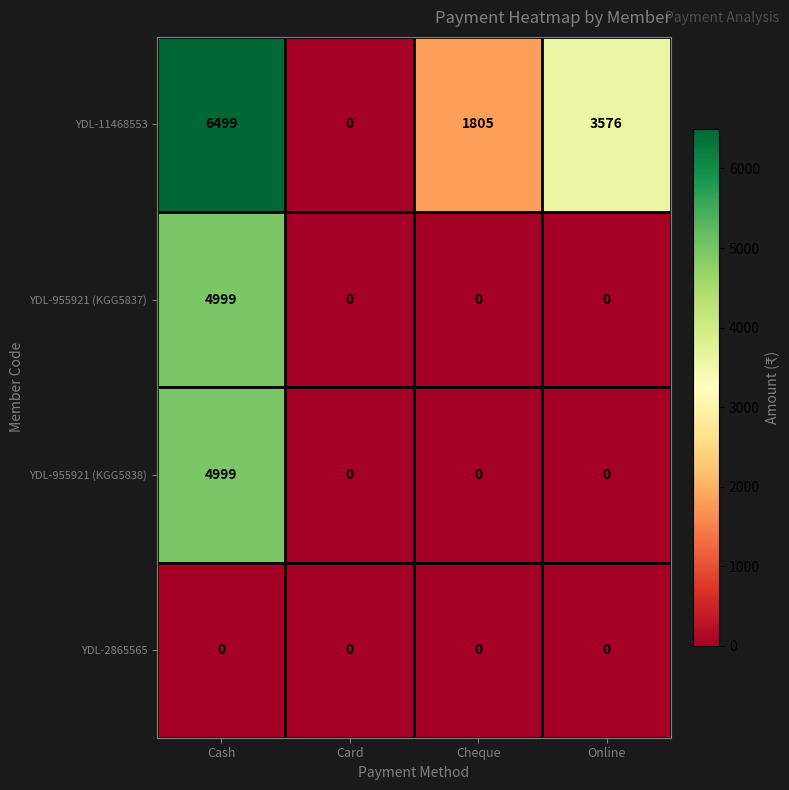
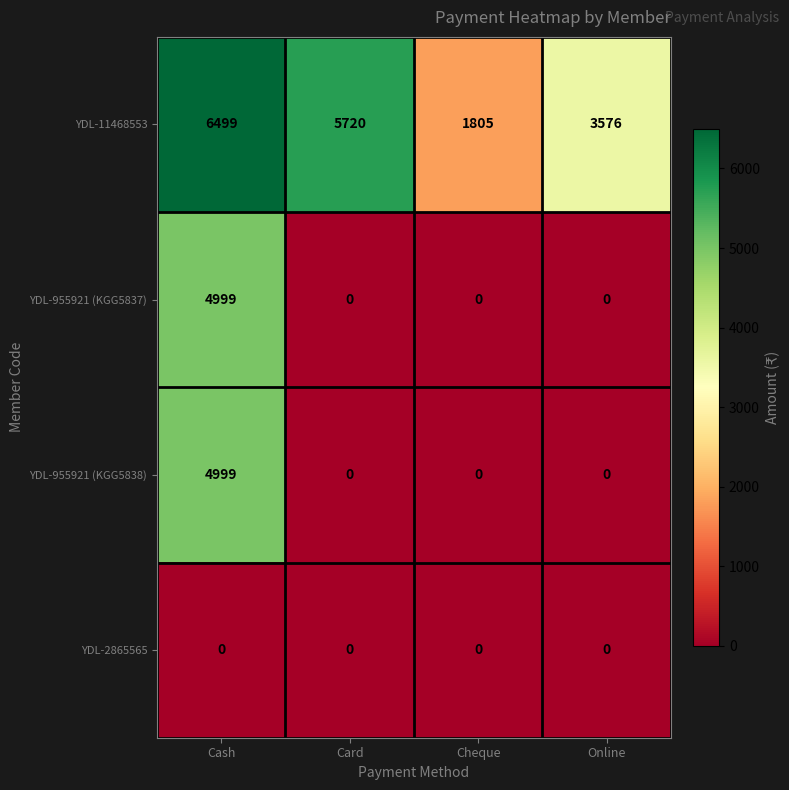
  {
    "YDL-11468553": {
      "Cash": 6499,
-     "Card": 0,
+     "Card": 5720,
      "Cheque": 1805,
      "Online": 3576
    },
    "YDL-955921 (KGG5837)": {
      "Cash": 4999,
      "Card": 0,
      "Cheque": 0,
      "Online": 0
    },
    "YDL-955921 (KGG5838)": {
      "Cash": 4999,
      "Card": 0,
      "Cheque": 0,
      "Online": 0
    },
    "YDL-2865565": {
      "Cash": 0,
      "Card": 0,
      "Cheque": 0,
      "Online": 0
    }
  }
